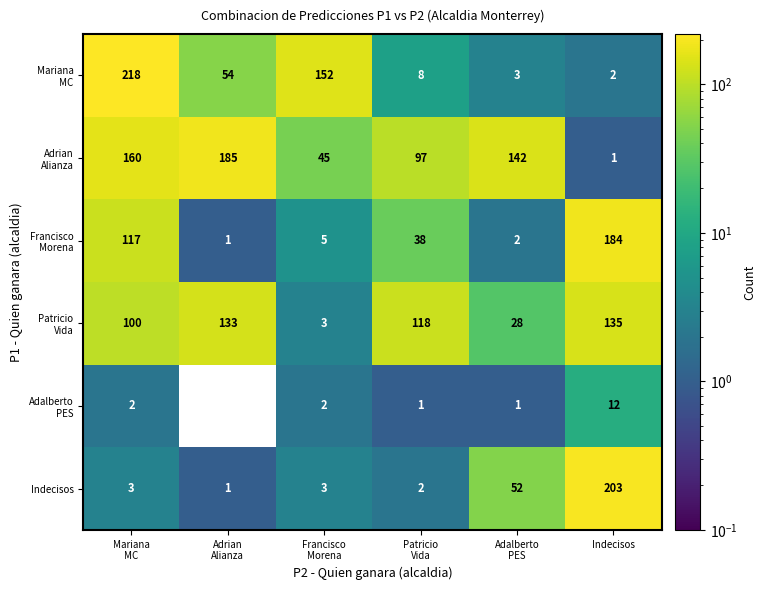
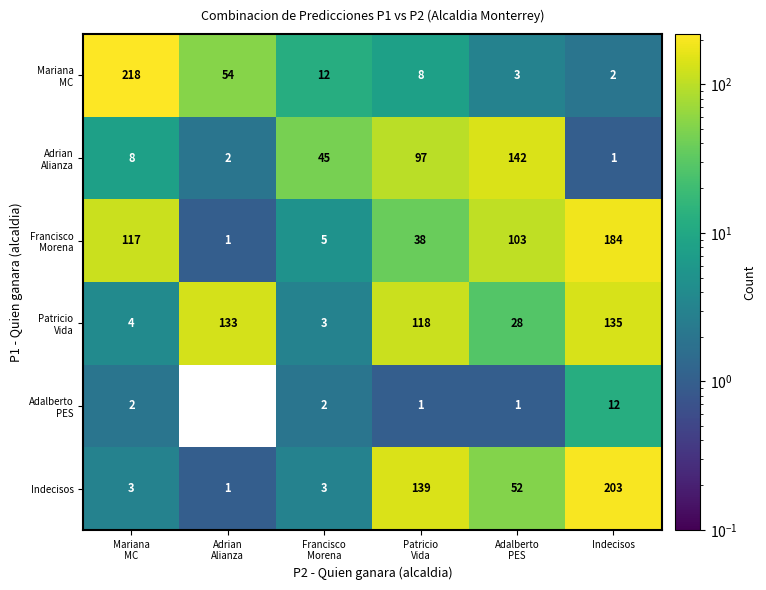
  {
    "Mariana MC": {
      "Mariana MC": 218,
      "Adrian Alianza": 54,
-     "Francisco Morena": 152,
+     "Francisco Morena": 12,
      "Patricio Vida": 8,
      "Adalberto PES": 3,
      "Indecisos": 2
    },
    "Adrian Alianza": {
-     "Mariana MC": 160,
-     "Adrian Alianza": 185,
+     "Mariana MC": 8,
+     "Adrian Alianza": 2,
      "Francisco Morena": 45,
      "Patricio Vida": 97,
      "Adalberto PES": 142,
      "Indecisos": 1
    },
    "Francisco Morena": {
      "Mariana MC": 117,
      "Adrian Alianza": 1,
      "Francisco Morena": 5,
      "Patricio Vida": 38,
-     "Adalberto PES": 2,
+     "Adalberto PES": 103,
      "Indecisos": 184
    },
    "Patricio Vida": {
-     "Mariana MC": 100,
+     "Mariana MC": 4,
      "Adrian Alianza": 133,
      "Francisco Morena": 3,
      "Patricio Vida": 118,
      "Adalberto PES": 28,
      "Indecisos": 135
    },
    "Adalberto PES": {
      "Mariana MC": 2,
      "Francisco Morena": 2,
      "Patricio Vida": 1,
      "Adalberto PES": 1,
      "Indecisos": 12
    },
    "Indecisos": {
      "Mariana MC": 3,
      "Adrian Alianza": 1,
      "Francisco Morena": 3,
-     "Patricio Vida": 2,
+     "Patricio Vida": 139,
      "Adalberto PES": 52,
      "Indecisos": 203
    }
  }
